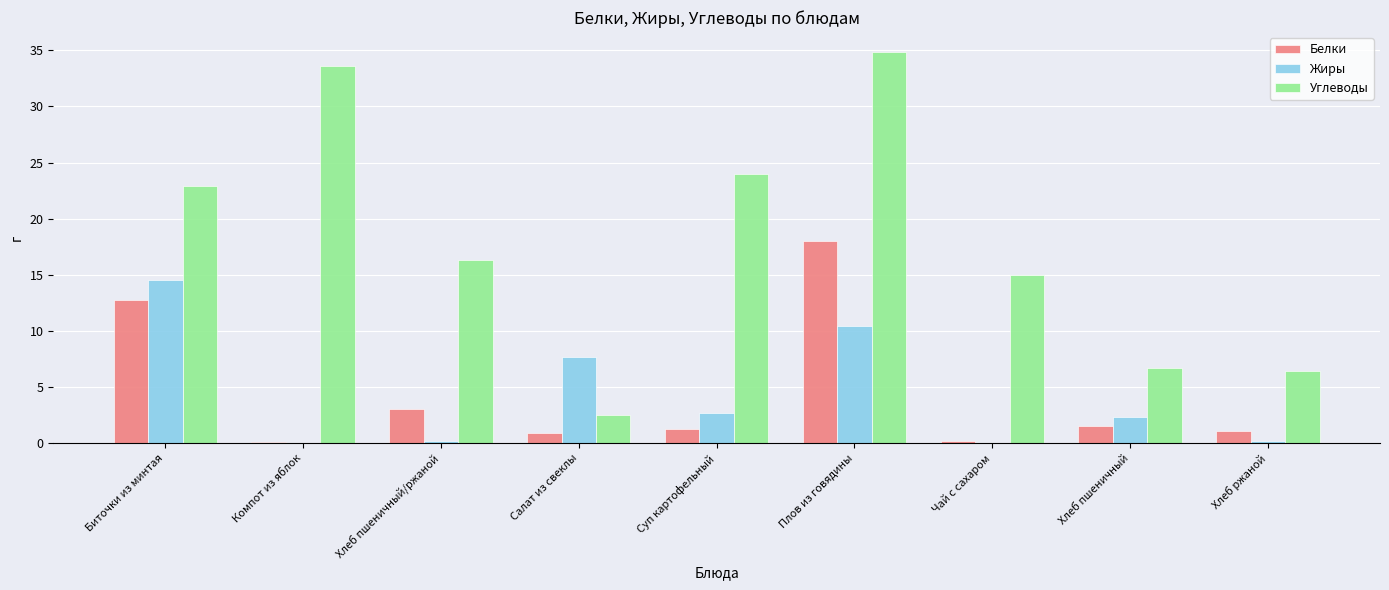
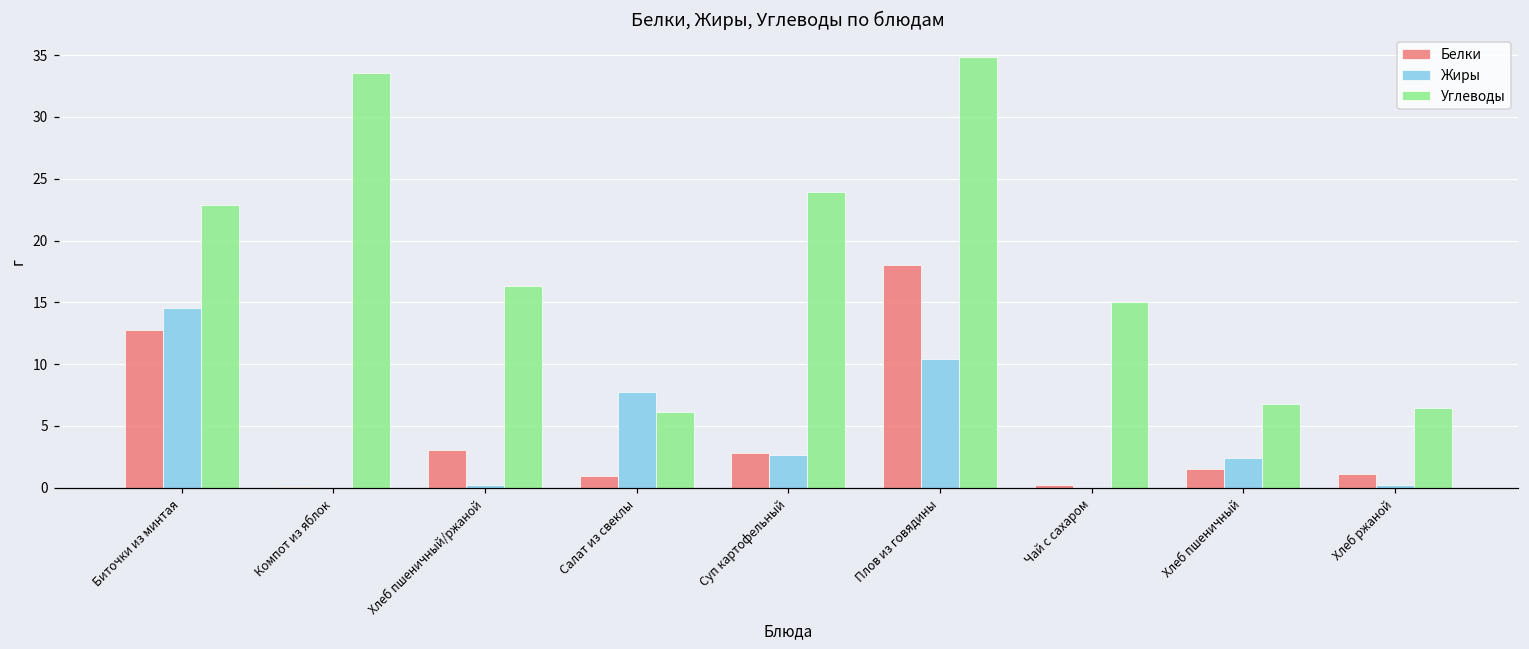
  {
    "Белки": {
      "Биточки из минтая": 12.8,
      "Хлеб пшеничный/ржаной": 3.0,
      "Салат из свеклы": 1.0,
-     "Суп картофельный": 1.3,
+     "Суп картофельный": 2.8,
      "Плов из говядины": 18.0,
      "Хлеб пшеничный": 1.5,
      "Хлеб ржаной": 1.1
    },
    "Жиры": {
      "Биточки из минтая": 14.5,
      "Компот из яблок": 0.0,
      "Хлеб пшеничный/ржаной": 0.2,
      "Салат из свеклы": 7.7,
      "Суп картофельный": 2.7,
      "Плов из говядины": 10.4,
      "Хлеб пшеничный": 2.4
    },
    "Углеводы": {
      "Биточки из минтая": 22.9,
      "Компот из яблок": 33.6,
      "Хлеб пшеничный/ржаной": 16.4,
-     "Салат из свеклы": 2.6,
+     "Салат из свеклы": 6.2,
      "Суп картофельный": 23.9,
      "Плов из говядины": 34.9,
      "Чай с сахаром": 15.0,
      "Хлеб пшеничный": 6.7,
      "Хлеб ржаной": 6.4
    }
  }
